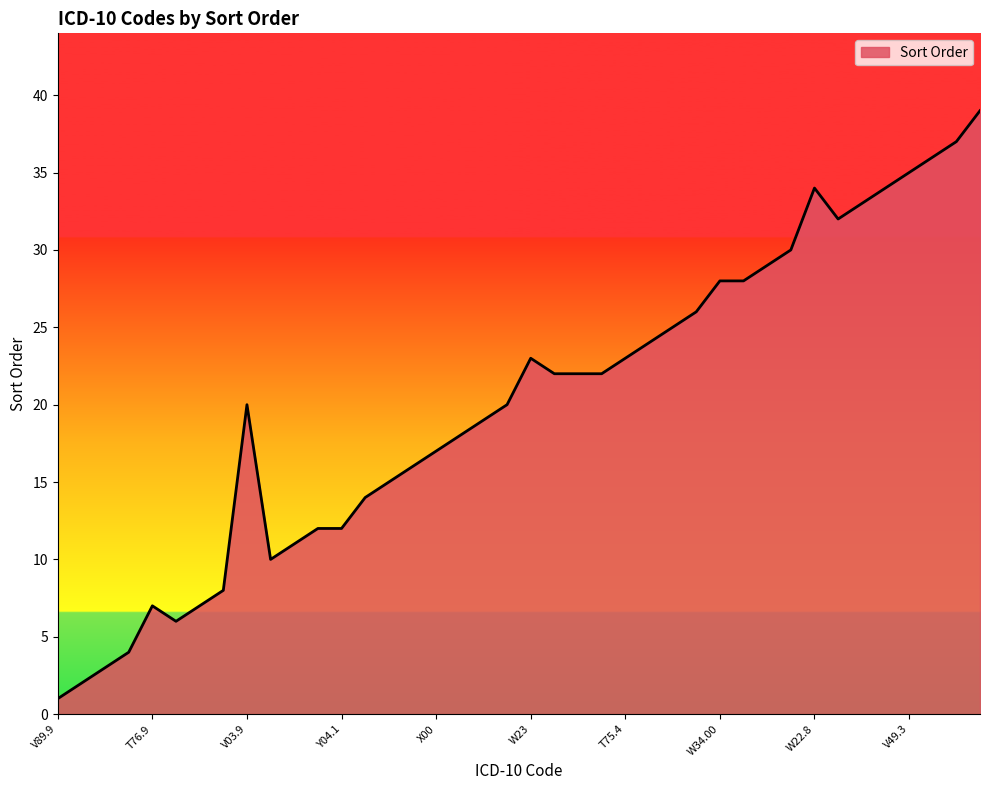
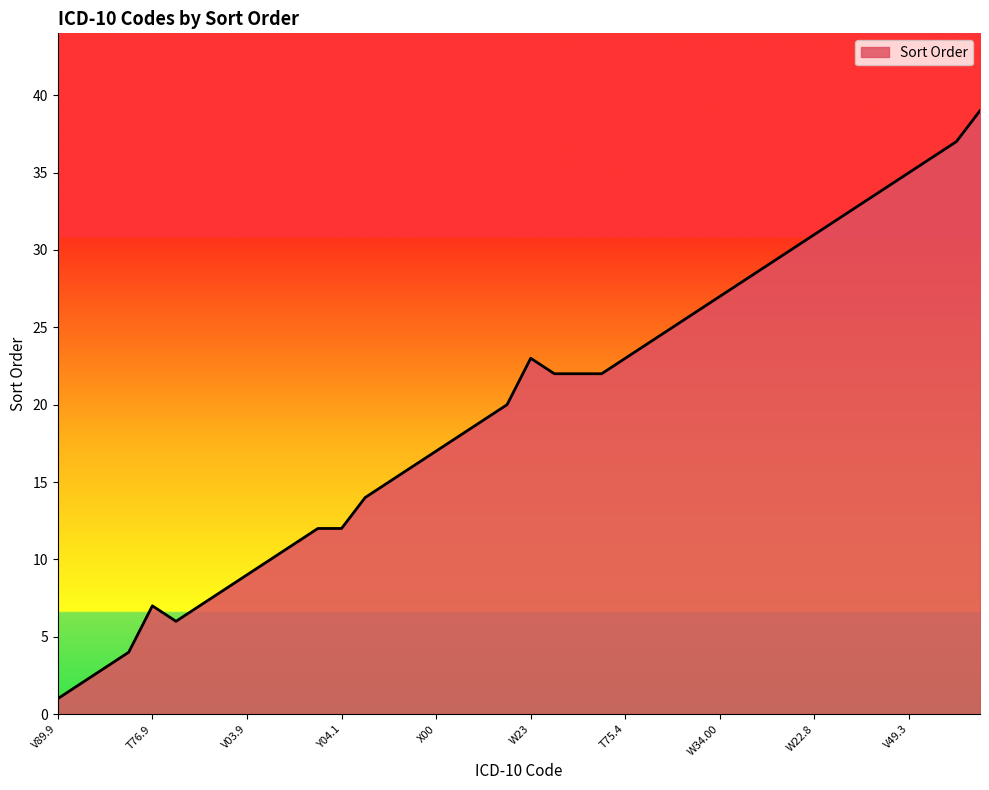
  {
    "V89.9": 1,
    "T76.9": 7,
-   "V03.9": 20,
+   "V03.9": 9,
    "Y04.1": 12,
    "X00": 17,
    "W23": 23,
    "T75.4": 23,
-   "W34.00": 28,
-   "W22.8": 34,
+   "W34.00": 27,
+   "W22.8": 31,
    "V49.3": 35
  }
